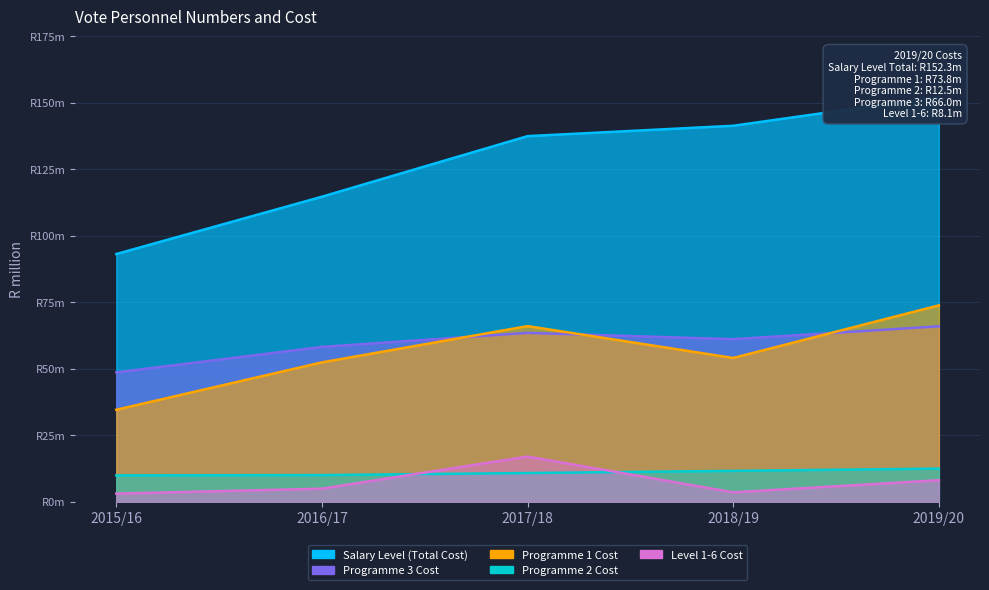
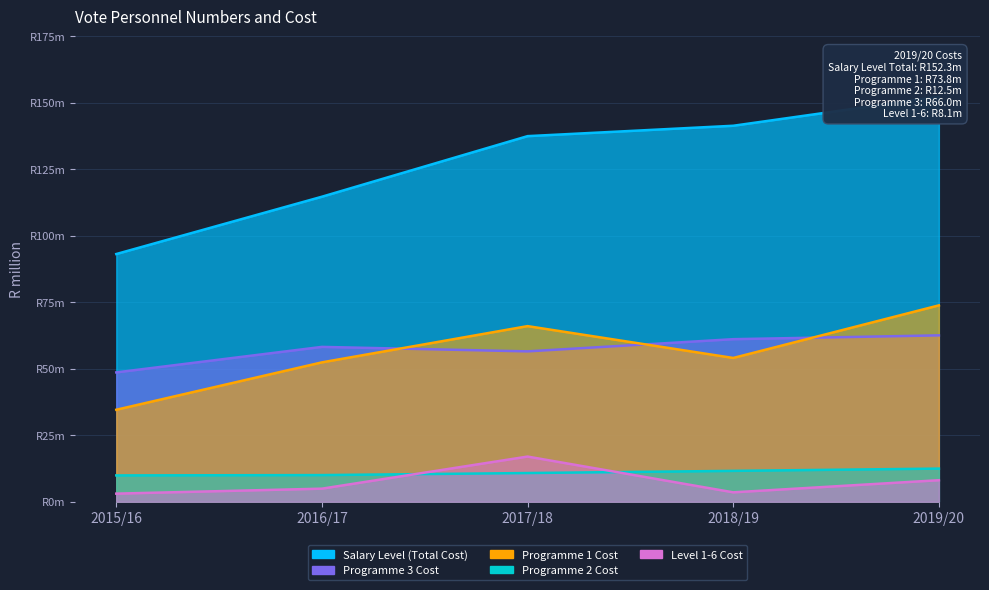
  {
    "Programme 3 Cost": {
      "2015/16": "R49m",
      "2016/17": "R58m",
-     "2017/18": "R63m",
+     "2017/18": "R57m",
      "2018/19": "R61m",
-     "2019/20": "R66m"
+     "2019/20": "R63m"
    },
    "Programme 1 Cost": {
      "2015/16": "R35m",
      "2016/17": "R52m",
      "2017/18": "R66m",
      "2018/19": "R54m",
      "2019/20": "R74m"
    },
    "Level 1-6 Cost": {
      "2015/16": "R3m",
      "2016/17": "R5m",
      "2017/18": "R17m",
      "2018/19": "R4m",
      "2019/20": "R8m"
    }
  }
